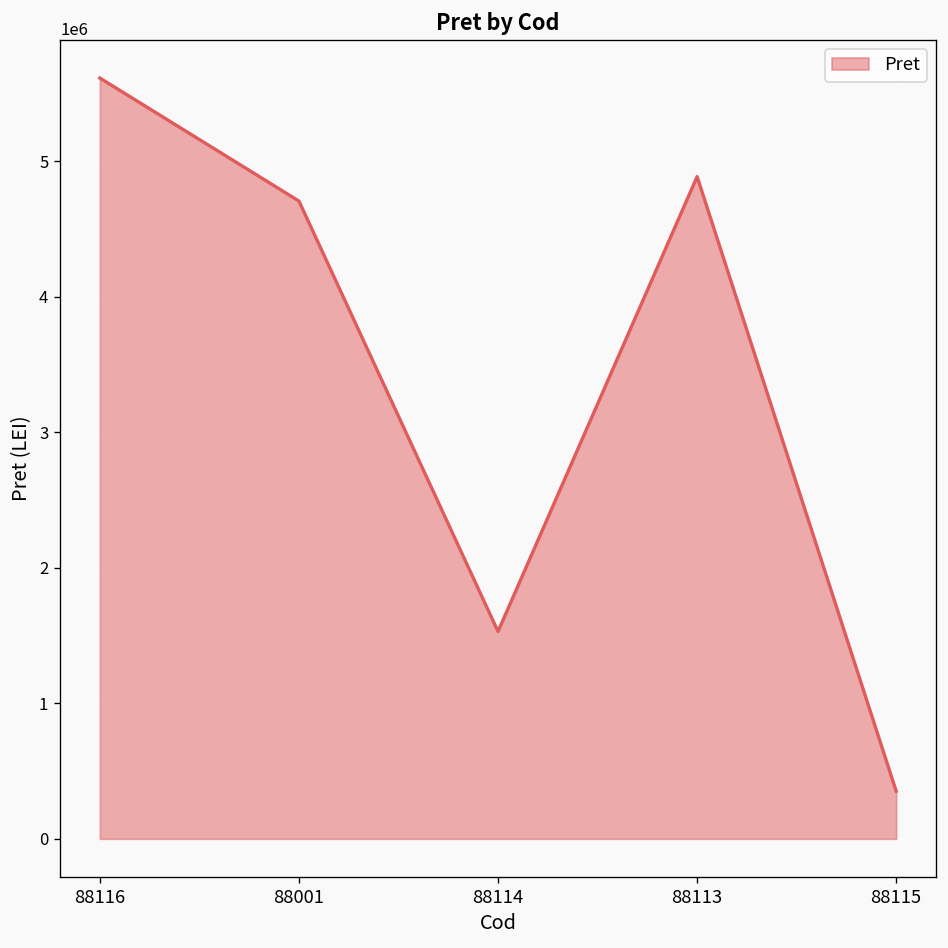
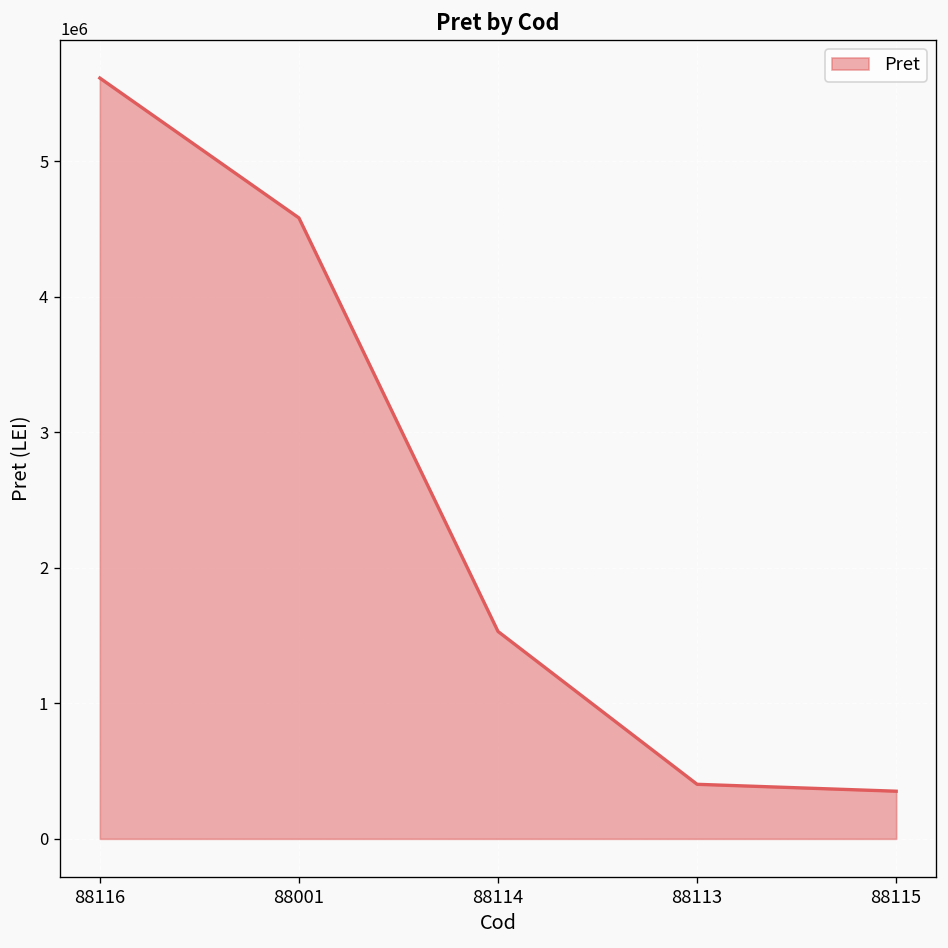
  {
    "88116": 5610000,
-   "88001": 4710000,
+   "88001": 4580000,
    "88114": 1530000,
-   "88113": 4890000,
+   "88113": 400000,
    "88115": 350000
  }
